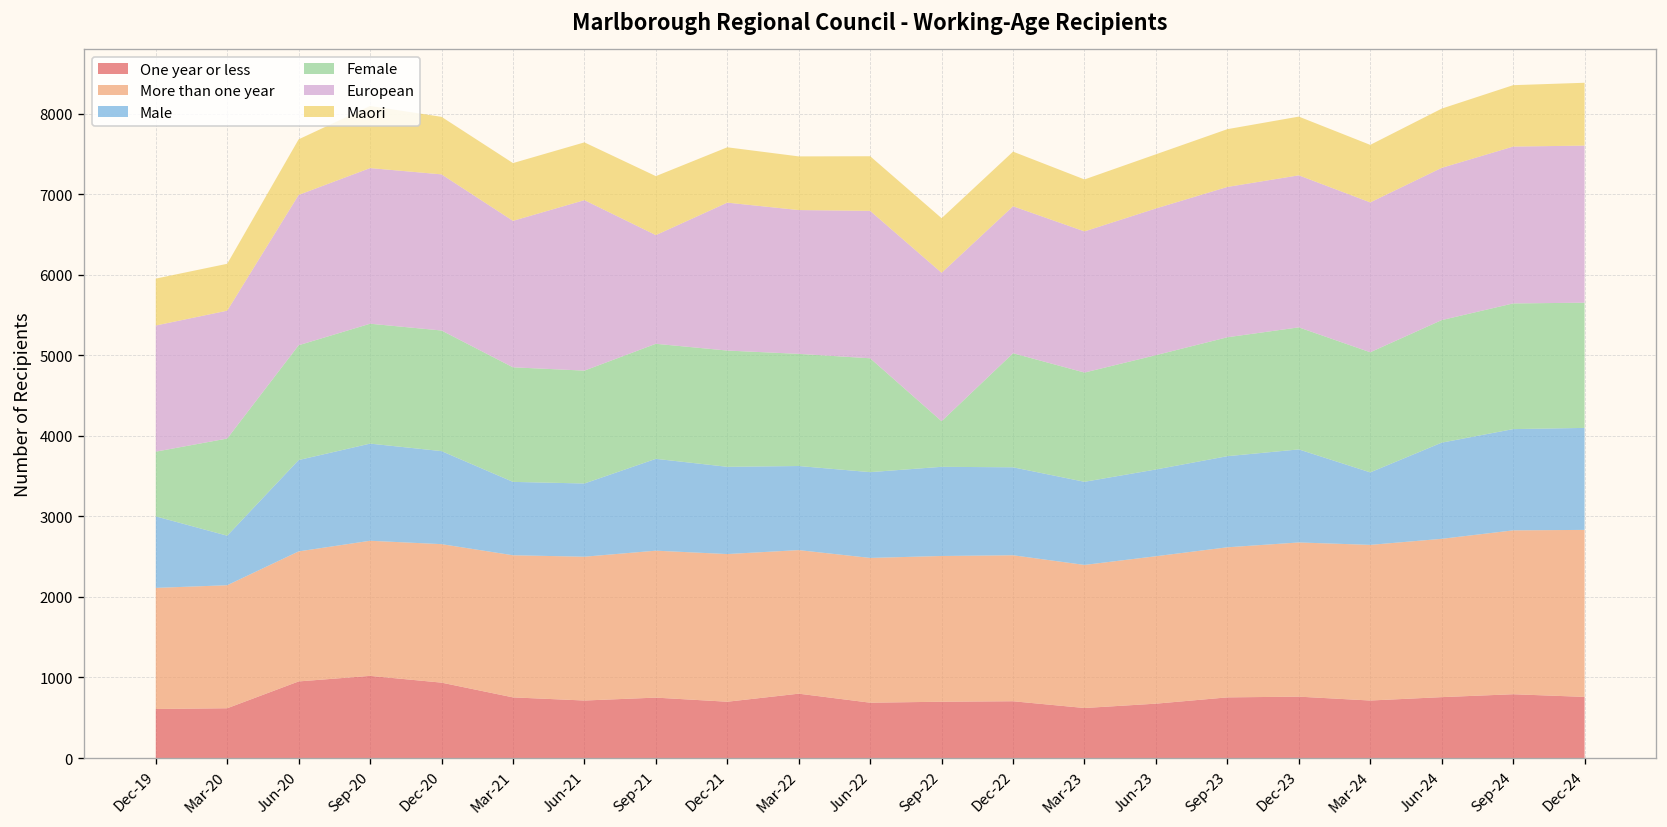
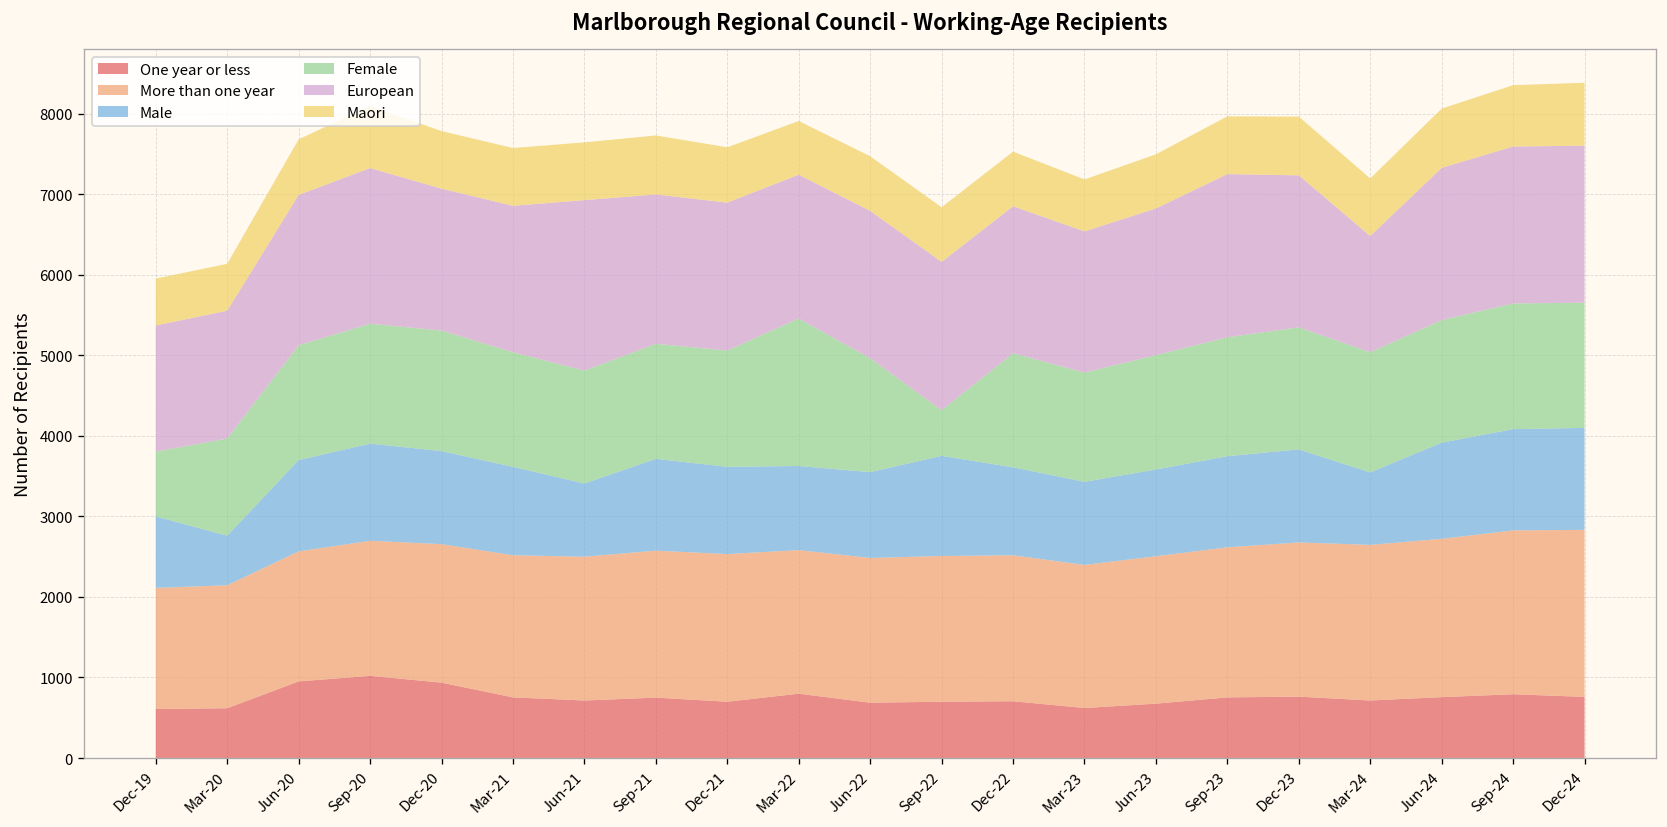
  {
    "One year or less": {
      "Dec-19": 600,
      "Mar-20": 600,
      "Jun-20": 1000,
      "Sep-20": 1000,
      "Dec-20": 900,
      "Mar-21": 800,
      "Jun-21": 700,
      "Sep-21": 800,
      "Dec-21": 700,
      "Mar-22": 800,
      "Jun-22": 700,
      "Sep-22": 700,
      "Dec-22": 700,
      "Mar-23": 600,
      "Jun-23": 700,
      "Sep-23": 800,
      "Dec-23": 800,
      "Mar-24": 700,
      "Jun-24": 800,
      "Sep-24": 800,
      "Dec-24": 800
    },
    "Male": {
      "Dec-19": 900,
      "Mar-20": 600,
      "Jun-20": 1100,
      "Sep-20": 1200,
      "Dec-20": 1200,
-     "Mar-21": 900,
+     "Mar-21": 1100,
      "Jun-21": 900,
      "Sep-21": 1100,
      "Dec-21": 1100,
      "Mar-22": 1000,
      "Jun-22": 1100,
-     "Sep-22": 1100,
+     "Sep-22": 1200,
      "Dec-22": 1100,
      "Mar-23": 1000,
      "Jun-23": 1100,
      "Sep-23": 1100,
      "Dec-23": 1200,
      "Mar-24": 900,
      "Jun-24": 1200,
      "Sep-24": 1300,
      "Dec-24": 1300
    },
    "Female": {
      "Dec-19": 800,
      "Mar-20": 1200,
      "Jun-20": 1400,
      "Sep-20": 1500,
      "Dec-20": 1500,
      "Mar-21": 1400,
      "Jun-21": 1400,
      "Sep-21": 1400,
      "Dec-21": 1400,
-     "Mar-22": 1400,
+     "Mar-22": 1800,
      "Jun-22": 1400,
      "Sep-22": 600,
      "Dec-22": 1400,
      "Mar-23": 1400,
      "Jun-23": 1400,
      "Sep-23": 1500,
      "Dec-23": 1500,
      "Mar-24": 1500,
      "Jun-24": 1500,
      "Sep-24": 1600,
      "Dec-24": 1600
    },
    "European": {
      "Dec-19": 1600,
      "Mar-20": 1600,
      "Jun-20": 1900,
      "Sep-20": 1900,
-     "Dec-20": 1900,
+     "Dec-20": 1800,
      "Mar-21": 1800,
      "Jun-21": 2100,
-     "Sep-21": 1300,
+     "Sep-21": 1900,
      "Dec-21": 1800,
      "Mar-22": 1800,
      "Jun-22": 1800,
      "Sep-22": 1800,
      "Dec-22": 1800,
      "Mar-23": 1800,
      "Jun-23": 1800,
-     "Sep-23": 1900,
+     "Sep-23": 2000,
      "Dec-23": 1900,
-     "Mar-24": 1900,
+     "Mar-24": 1400,
      "Jun-24": 1900,
      "Sep-24": 1900,
      "Dec-24": 2000
    }
  }
